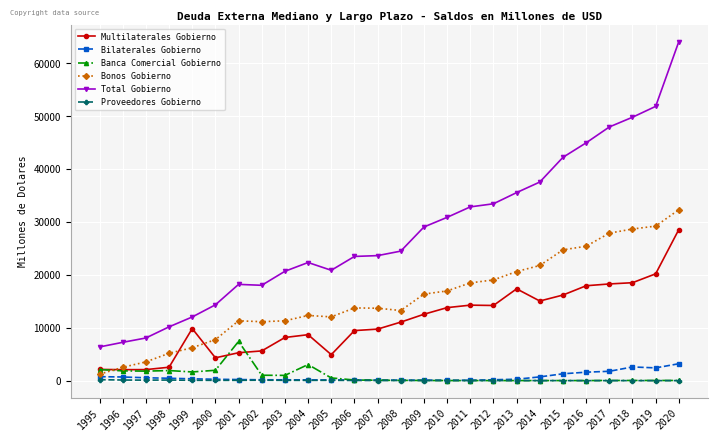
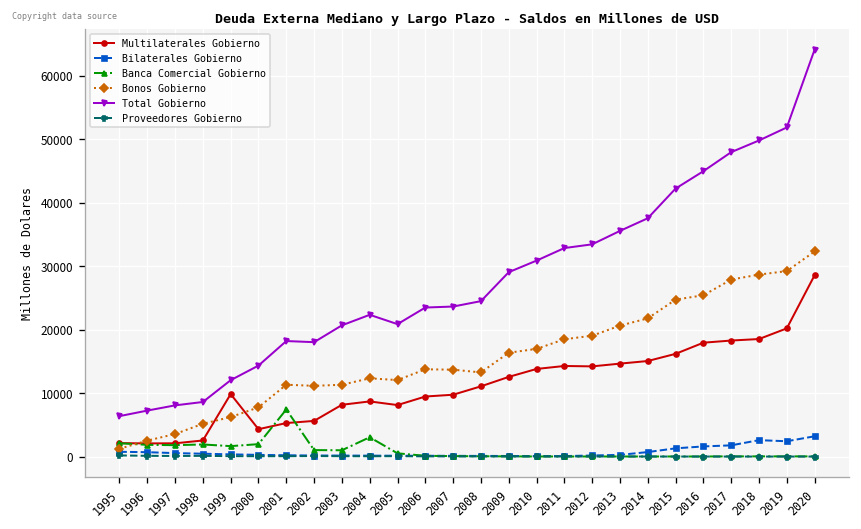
  {
    "Multilaterales Gobierno": {
      "1998": 3000,
      "1999": 10000,
      "2000": 4000,
      "2001": 5000,
      "2002": 6000,
      "2003": 8000,
      "2004": 9000,
-     "2005": 5000,
+     "2005": 8000,
      "2006": 9000,
      "2007": 10000,
      "2008": 11000,
      "2009": 13000,
      "2010": 14000,
      "2011": 14000,
      "2012": 14000,
-     "2013": 17000,
+     "2013": 15000,
      "2014": 15000,
      "2015": 16000,
      "2016": 18000,
      "2017": 18000,
      "2018": 19000,
      "2019": 20000,
      "2020": 29000
    },
    "Bilaterales Gobierno": {
      "1996": 1000,
      "2014": 1000,
      "2015": 1000,
      "2016": 2000,
      "2017": 2000,
      "2018": 3000,
      "2019": 2000,
      "2020": 3000
    },
    "Banca Comercial Gobierno": {
      "1998": 2000,
      "1999": 2000,
      "2000": 2000,
      "2001": 7000,
      "2002": 1000,
      "2003": 1000,
      "2004": 3000
    },
    "Bonos Gobierno": {
      "1997": 4000,
      "1998": 5000,
      "1999": 6000,
      "2000": 8000,
      "2001": 11000,
      "2002": 11000,
      "2003": 11000,
      "2004": 12000,
      "2005": 12000,
      "2006": 14000,
      "2007": 14000,
      "2008": 13000,
      "2009": 16000,
      "2010": 17000,
      "2011": 18000,
      "2012": 19000,
      "2013": 21000,
      "2014": 22000,
      "2015": 25000,
      "2016": 25000,
      "2017": 28000,
      "2018": 29000,
      "2019": 29000,
      "2020": 32000
    },
    "Total Gobierno": {
      "1995": 6000,
      "1996": 7000,
      "1997": 8000,
-     "1998": 10000,
+     "1998": 9000,
      "1999": 12000,
      "2000": 14000,
      "2001": 18000,
      "2002": 18000,
      "2003": 21000,
      "2004": 22000,
      "2005": 21000,
      "2006": 23000,
      "2007": 24000,
      "2008": 24000,
      "2009": 29000,
      "2010": 31000,
      "2011": 33000,
      "2012": 33000,
      "2013": 36000,
      "2014": 38000,
      "2015": 42000,
      "2016": 45000,
      "2017": 48000,
      "2018": 50000,
      "2019": 52000,
      "2020": 64000
    },
    "Proveedores Gobierno": {
      "1995": 0,
      "1996": 0
    }
  }
